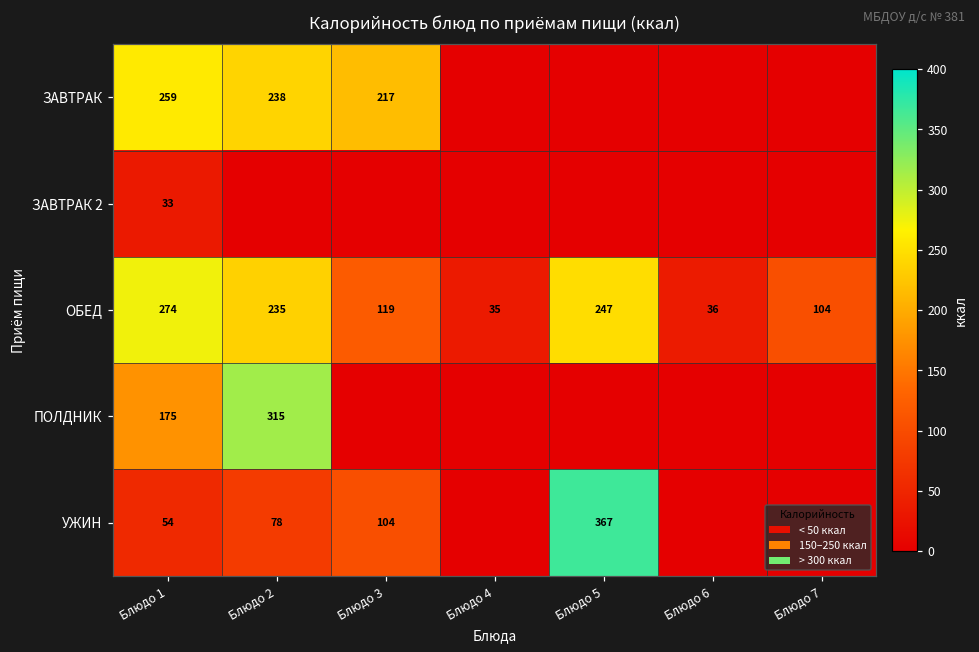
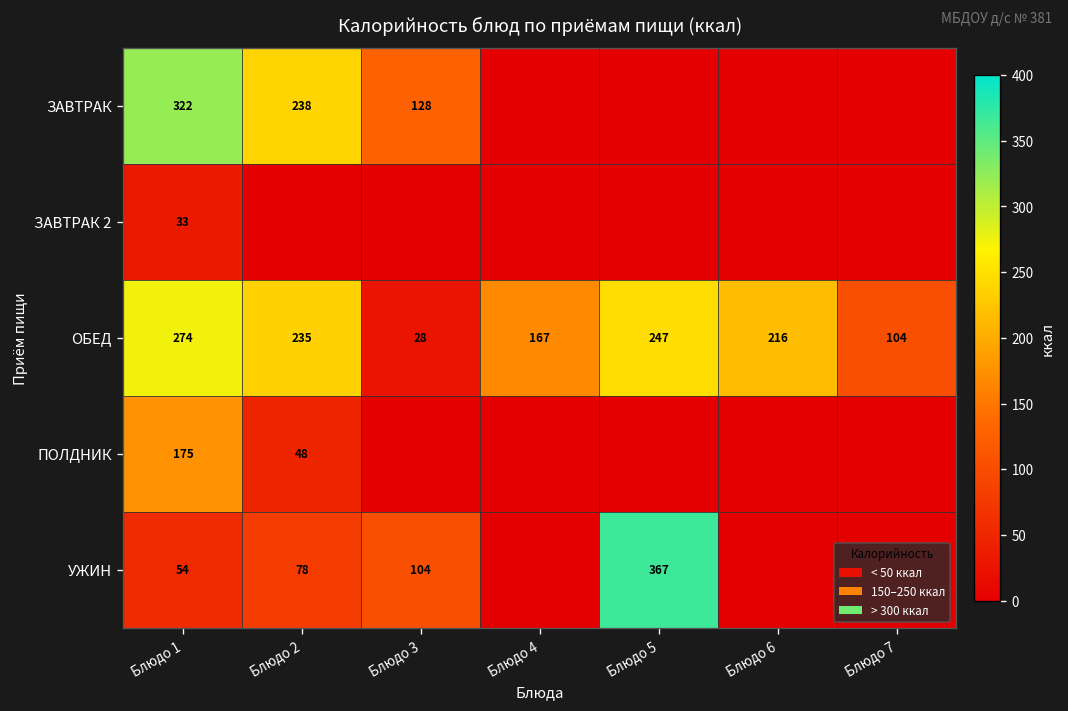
  {
    "ЗАВТРАК": {
-     "Блюдо 1": 259,
+     "Блюдо 1": 322,
      "Блюдо 2": 238,
-     "Блюдо 3": 217
+     "Блюдо 3": 128
    },
    "ЗАВТРАК 2": {
      "Блюдо 1": 33
    },
    "ОБЕД": {
      "Блюдо 1": 274,
      "Блюдо 2": 235,
-     "Блюдо 3": 119,
-     "Блюдо 4": 35,
+     "Блюдо 3": 28,
+     "Блюдо 4": 167,
      "Блюдо 5": 247,
-     "Блюдо 6": 36,
+     "Блюдо 6": 216,
      "Блюдо 7": 104
    },
    "ПОЛДНИК": {
      "Блюдо 1": 175,
-     "Блюдо 2": 315
+     "Блюдо 2": 48
    },
    "УЖИН": {
      "Блюдо 1": 54,
      "Блюдо 2": 78,
      "Блюдо 3": 104,
      "Блюдо 5": 367
    }
  }
